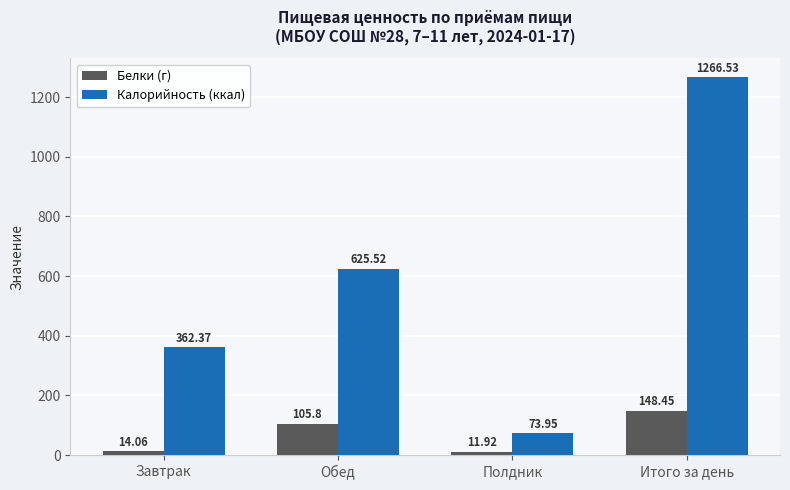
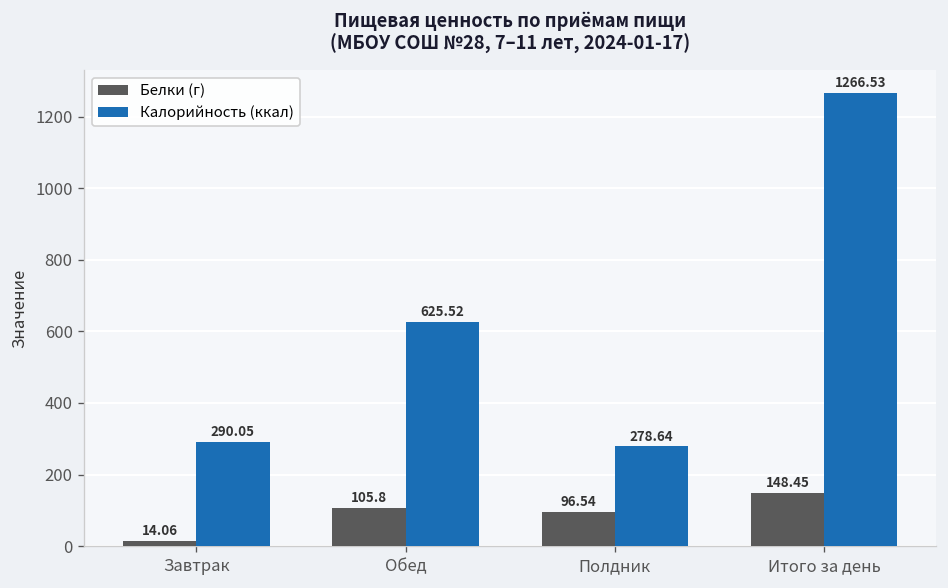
  {
    "Белки (г)": {
      "Завтрак": 14.06,
      "Обед": 105.8,
-     "Полдник": 11.92,
+     "Полдник": 96.54,
      "Итого за день": 148.45
    },
    "Калорийность (ккал)": {
-     "Завтрак": 362.37,
+     "Завтрак": 290.05,
      "Обед": 625.52,
-     "Полдник": 73.95,
+     "Полдник": 278.64,
      "Итого за день": 1266.53
    }
  }
